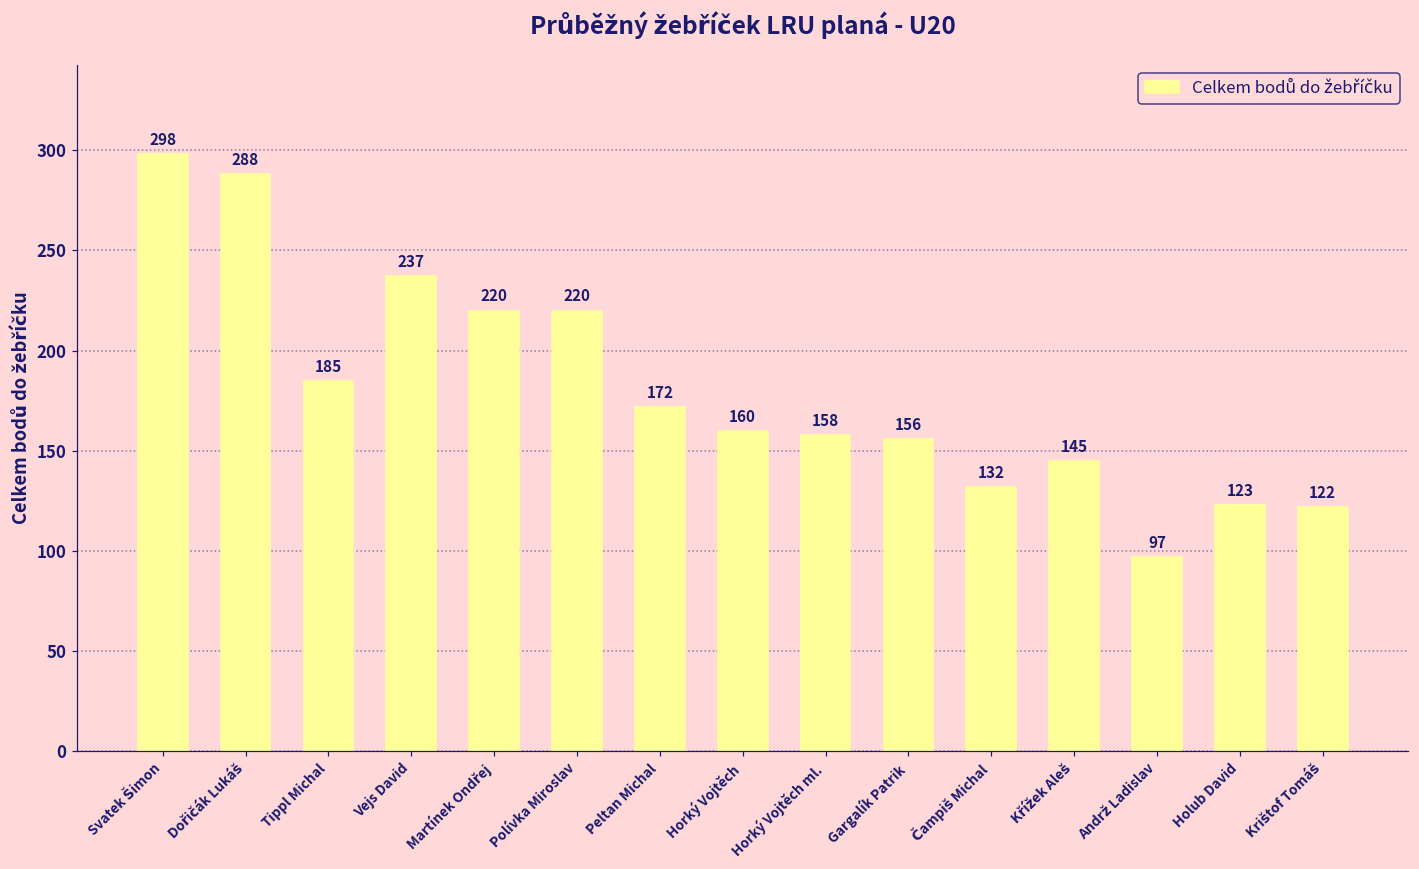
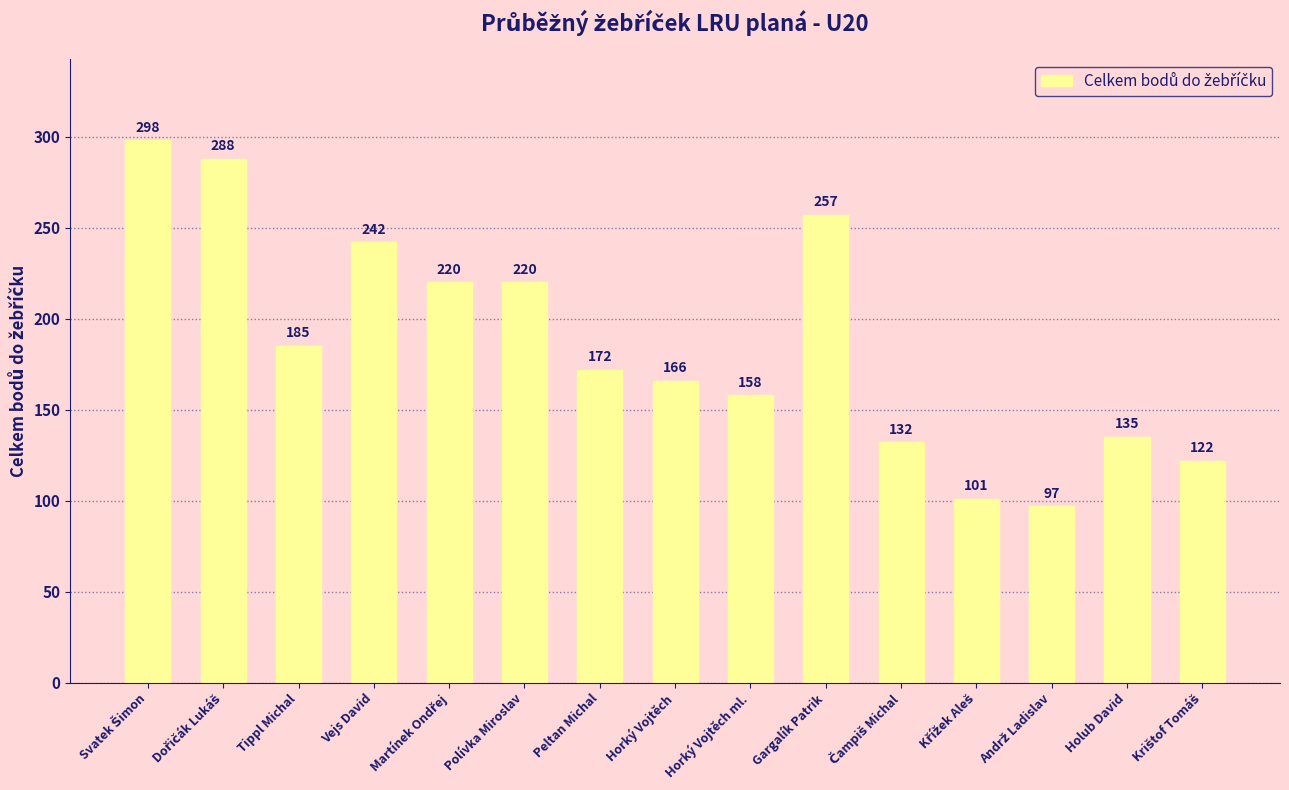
  {
    "Svatek Šimon": 298,
    "Dořičák Lukáš": 288,
    "Tippl Michal": 185,
-   "Vejs David": 237,
+   "Vejs David": 242,
    "Martínek Ondřej": 220,
    "Polívka Miroslav": 220,
    "Peltan Michal": 172,
-   "Horký Vojtěch": 160,
+   "Horký Vojtěch": 166,
    "Horký Vojtěch ml.": 158,
-   "Gargalík Patrik": 156,
+   "Gargalík Patrik": 257,
    "Čampiš Michal": 132,
-   "Křížek Aleš": 145,
+   "Křížek Aleš": 101,
    "Andrž Ladislav": 97,
-   "Holub David": 123,
+   "Holub David": 135,
    "Krištof Tomáš": 122
  }
